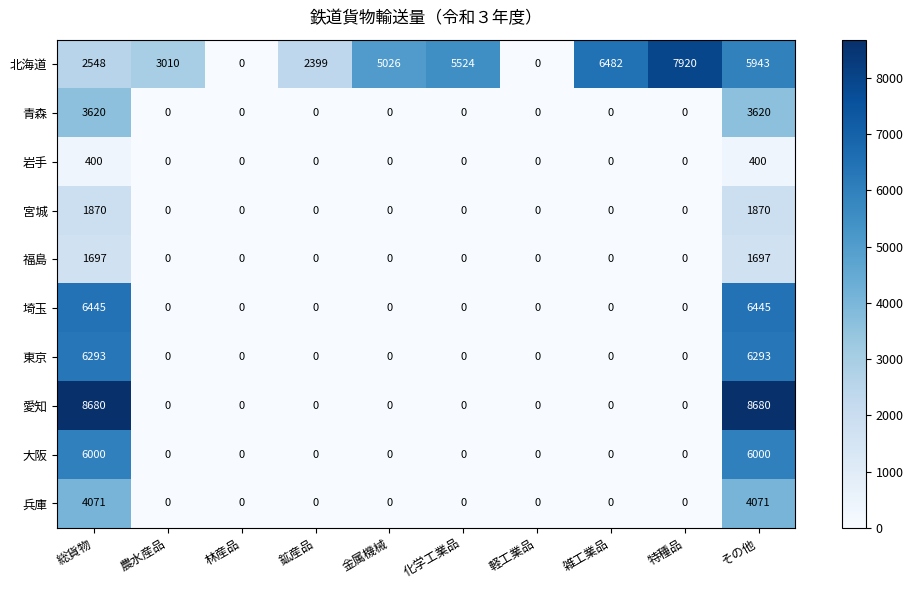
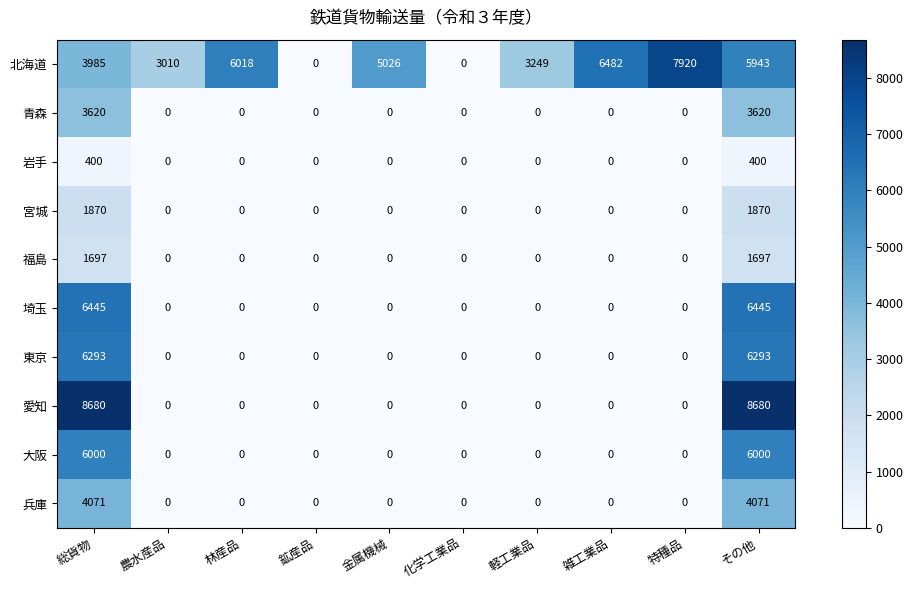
  {
    "北海道": {
-     "総貨物": 2548,
+     "総貨物": 3985,
      "農水産品": 3010,
-     "林産品": 0,
-     "鉱産品": 2399,
+     "林産品": 6018,
+     "鉱産品": 0,
      "金属機械": 5026,
-     "化学工業品": 5524,
-     "軽工業品": 0,
+     "化学工業品": 0,
+     "軽工業品": 3249,
      "雑工業品": 6482,
      "特種品": 7920,
      "その他": 5943
    },
    "青森": {
      "総貨物": 3620,
      "農水産品": 0,
      "林産品": 0,
      "鉱産品": 0,
      "金属機械": 0,
      "化学工業品": 0,
      "軽工業品": 0,
      "雑工業品": 0,
      "特種品": 0,
      "その他": 3620
    },
    "岩手": {
      "総貨物": 400,
      "農水産品": 0,
      "林産品": 0,
      "鉱産品": 0,
      "金属機械": 0,
      "化学工業品": 0,
      "軽工業品": 0,
      "雑工業品": 0,
      "特種品": 0,
      "その他": 400
    },
    "宮城": {
      "総貨物": 1870,
      "農水産品": 0,
      "林産品": 0,
      "鉱産品": 0,
      "金属機械": 0,
      "化学工業品": 0,
      "軽工業品": 0,
      "雑工業品": 0,
      "特種品": 0,
      "その他": 1870
    },
    "福島": {
      "総貨物": 1697,
      "農水産品": 0,
      "林産品": 0,
      "鉱産品": 0,
      "金属機械": 0,
      "化学工業品": 0,
      "軽工業品": 0,
      "雑工業品": 0,
      "特種品": 0,
      "その他": 1697
    },
    "埼玉": {
      "総貨物": 6445,
      "農水産品": 0,
      "林産品": 0,
      "鉱産品": 0,
      "金属機械": 0,
      "化学工業品": 0,
      "軽工業品": 0,
      "雑工業品": 0,
      "特種品": 0,
      "その他": 6445
    },
    "東京": {
      "総貨物": 6293,
      "農水産品": 0,
      "林産品": 0,
      "鉱産品": 0,
      "金属機械": 0,
      "化学工業品": 0,
      "軽工業品": 0,
      "雑工業品": 0,
      "特種品": 0,
      "その他": 6293
    },
    "愛知": {
      "総貨物": 8680,
      "農水産品": 0,
      "林産品": 0,
      "鉱産品": 0,
      "金属機械": 0,
      "化学工業品": 0,
      "軽工業品": 0,
      "雑工業品": 0,
      "特種品": 0,
      "その他": 8680
    },
    "大阪": {
      "総貨物": 6000,
      "農水産品": 0,
      "林産品": 0,
      "鉱産品": 0,
      "金属機械": 0,
      "化学工業品": 0,
      "軽工業品": 0,
      "雑工業品": 0,
      "特種品": 0,
      "その他": 6000
    },
    "兵庫": {
      "総貨物": 4071,
      "農水産品": 0,
      "林産品": 0,
      "鉱産品": 0,
      "金属機械": 0,
      "化学工業品": 0,
      "軽工業品": 0,
      "雑工業品": 0,
      "特種品": 0,
      "その他": 4071
    }
  }
